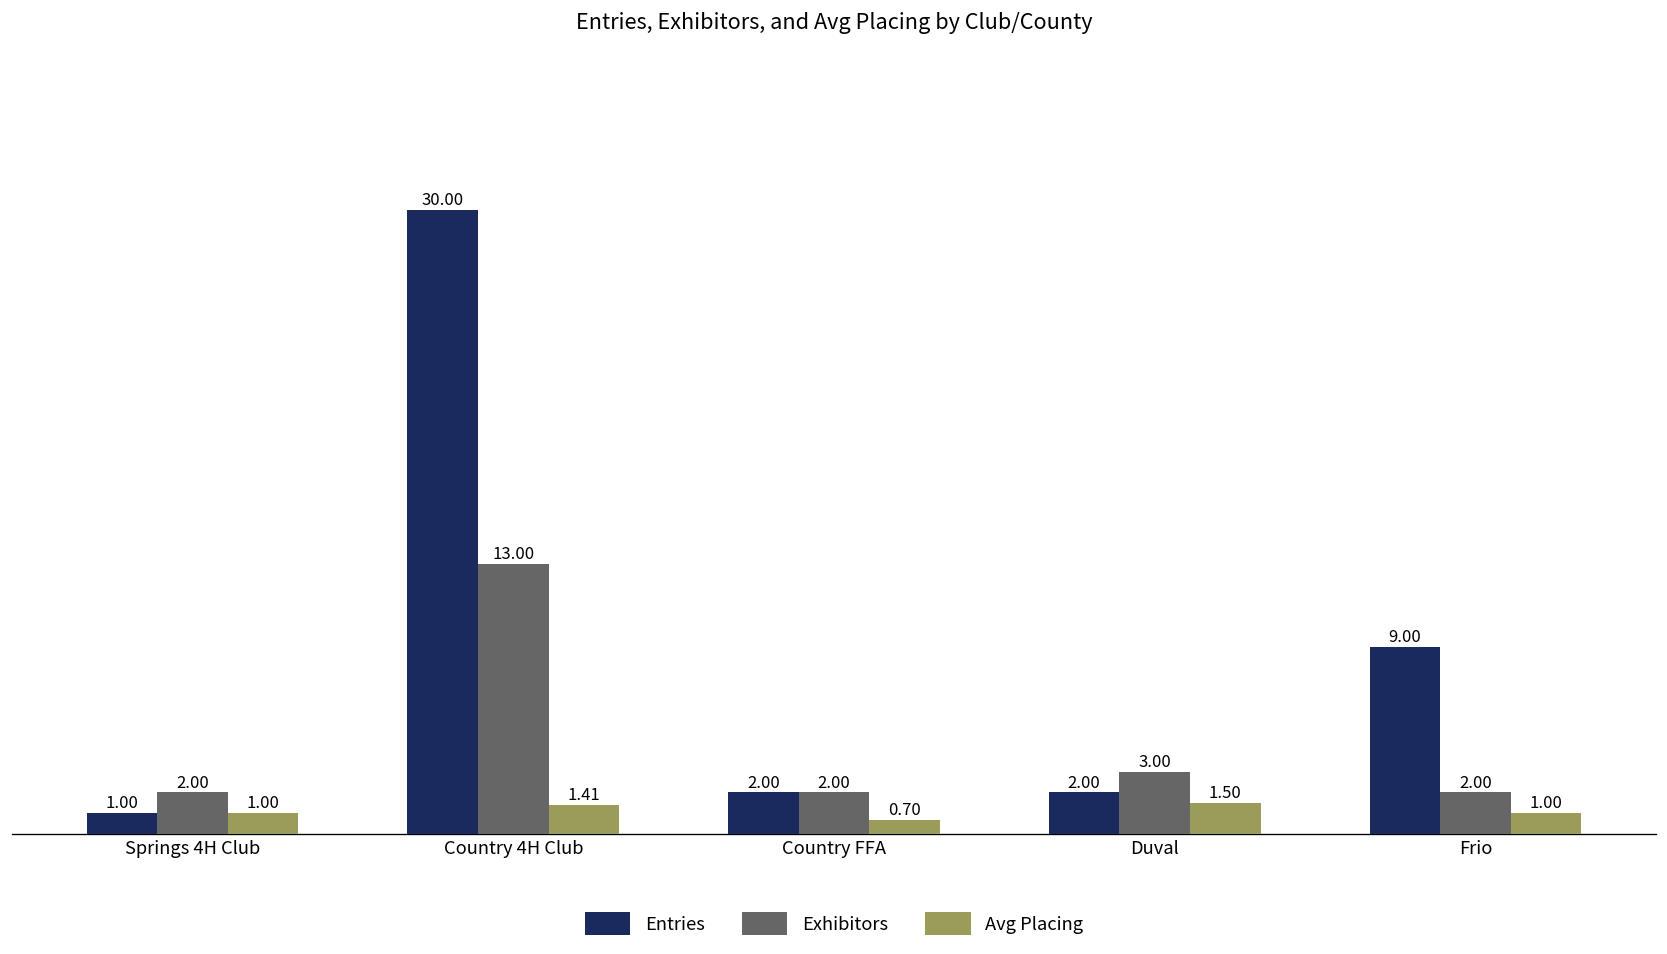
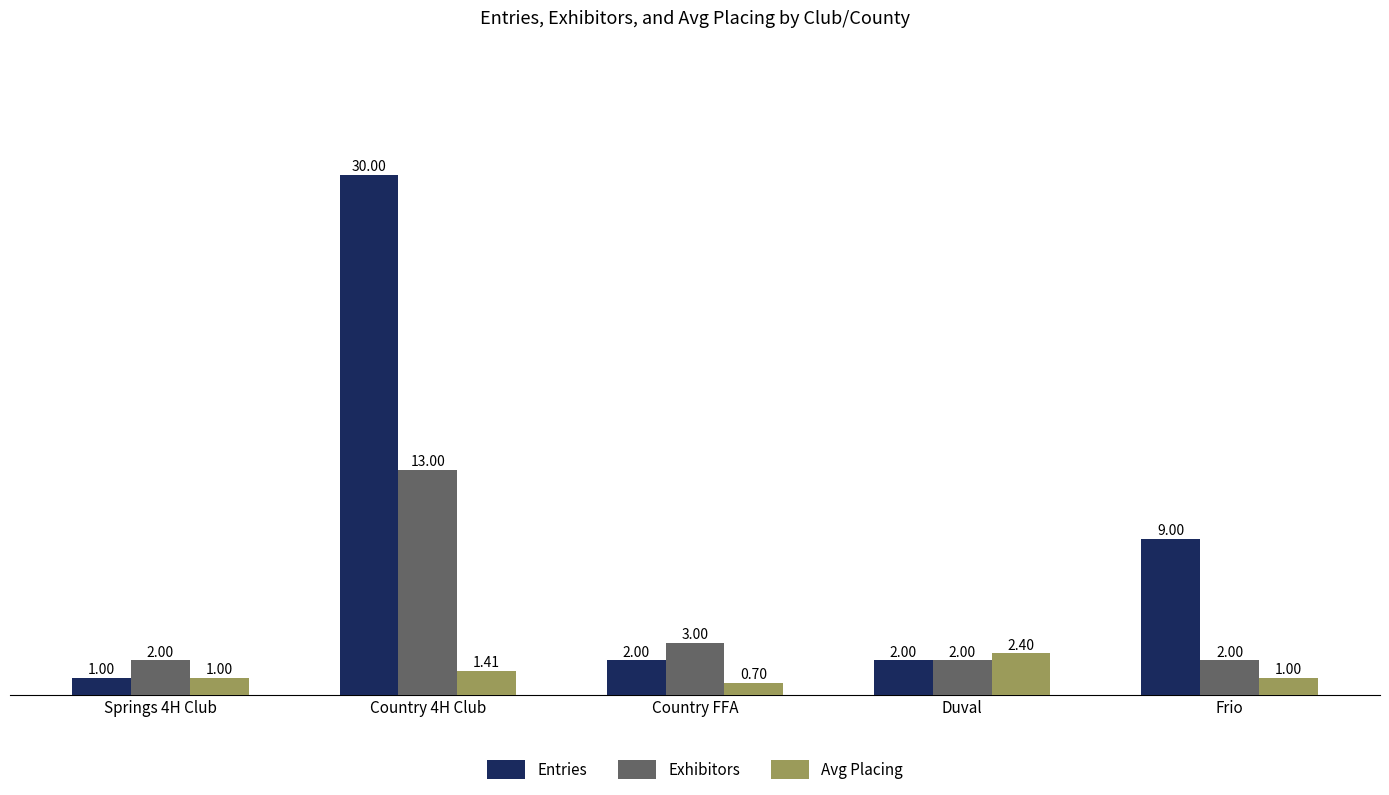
  {
    "Entries": {
      "Springs 4H Club": 1.00,
      "Country 4H Club": 30.00,
      "Country FFA": 2.00,
      "Duval": 2.00,
      "Frio": 9.00
    },
    "Exhibitors": {
      "Springs 4H Club": 2.00,
      "Country 4H Club": 13.00,
-     "Country FFA": 2.00,
-     "Duval": 3.00,
+     "Country FFA": 3.00,
+     "Duval": 2.00,
      "Frio": 2.00
    },
    "Avg Placing": {
      "Springs 4H Club": 1.00,
      "Country 4H Club": 1.41,
      "Country FFA": 0.70,
-     "Duval": 1.50,
+     "Duval": 2.40,
      "Frio": 1.00
    }
  }
